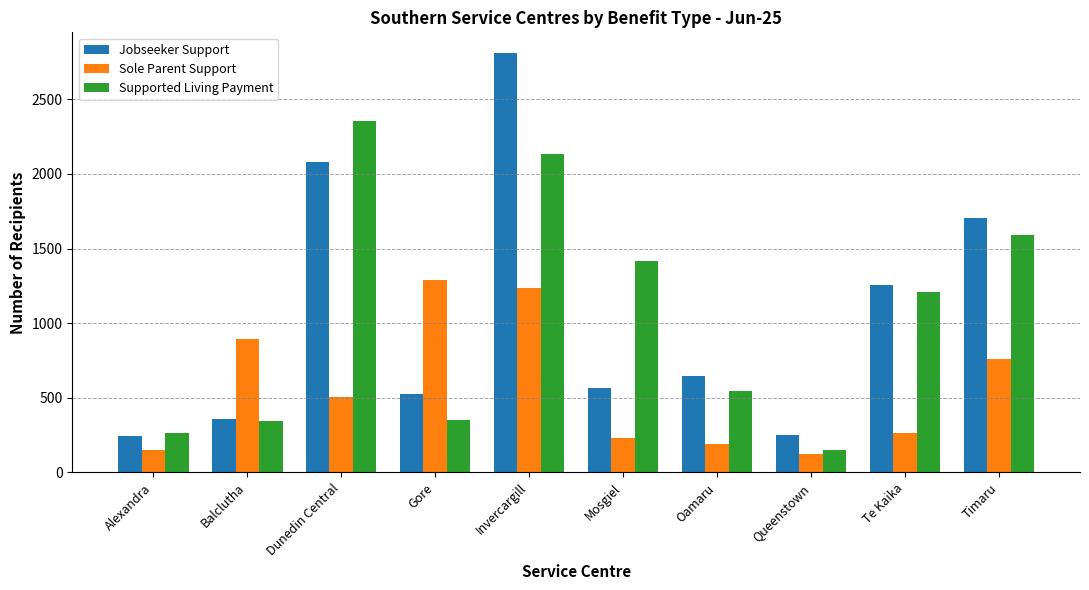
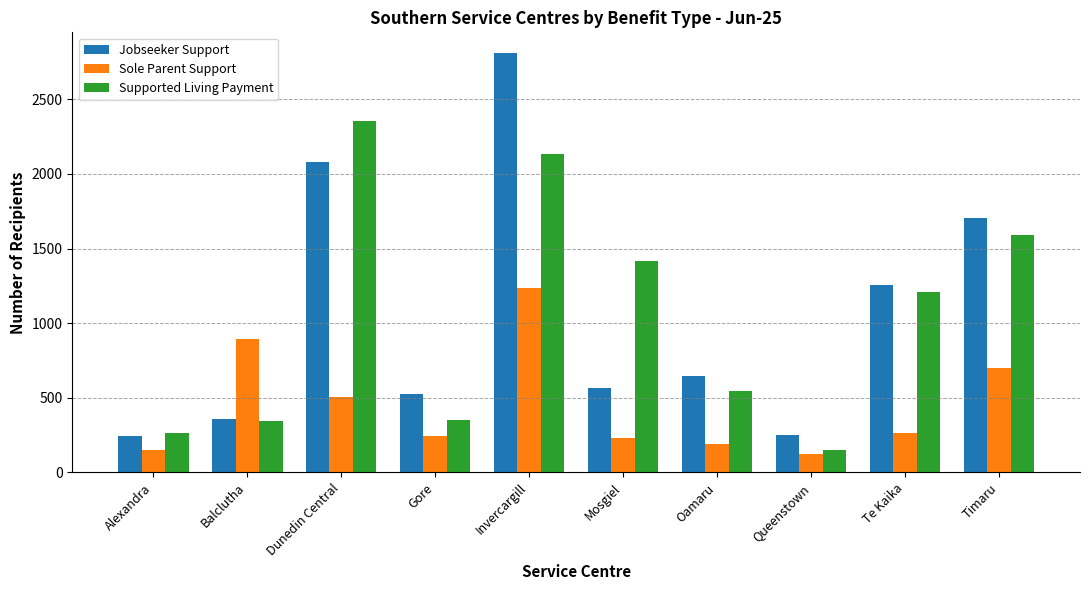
  {
    "Jobseeker Support": {
      "Alexandra": 240,
      "Balclutha": 360,
      "Dunedin Central": 2080,
      "Gore": 530,
      "Invercargill": 2810,
      "Mosgiel": 560,
      "Oamaru": 650,
      "Queenstown": 250,
      "Te Kaika": 1250,
      "Timaru": 1700
    },
    "Sole Parent Support": {
      "Alexandra": 150,
      "Balclutha": 890,
      "Dunedin Central": 510,
-     "Gore": 1290,
+     "Gore": 250,
      "Invercargill": 1230,
      "Mosgiel": 230,
      "Oamaru": 190,
      "Queenstown": 120,
      "Te Kaika": 260,
-     "Timaru": 760
+     "Timaru": 700
    },
    "Supported Living Payment": {
      "Alexandra": 260,
      "Balclutha": 350,
      "Dunedin Central": 2360,
      "Gore": 350,
      "Invercargill": 2140,
      "Mosgiel": 1420,
      "Oamaru": 540,
      "Queenstown": 150,
      "Te Kaika": 1210,
      "Timaru": 1590
    }
  }
